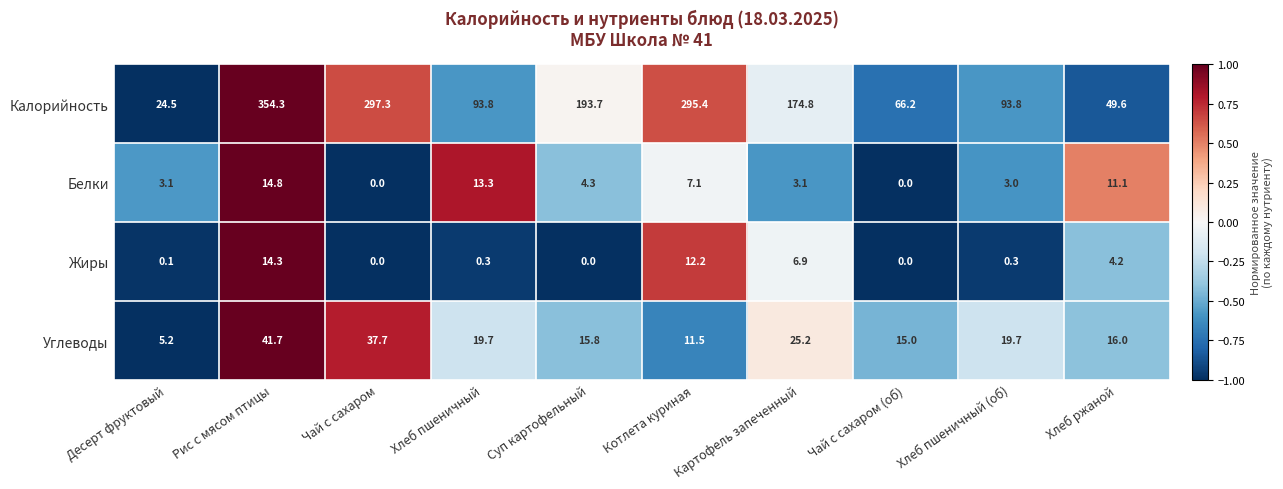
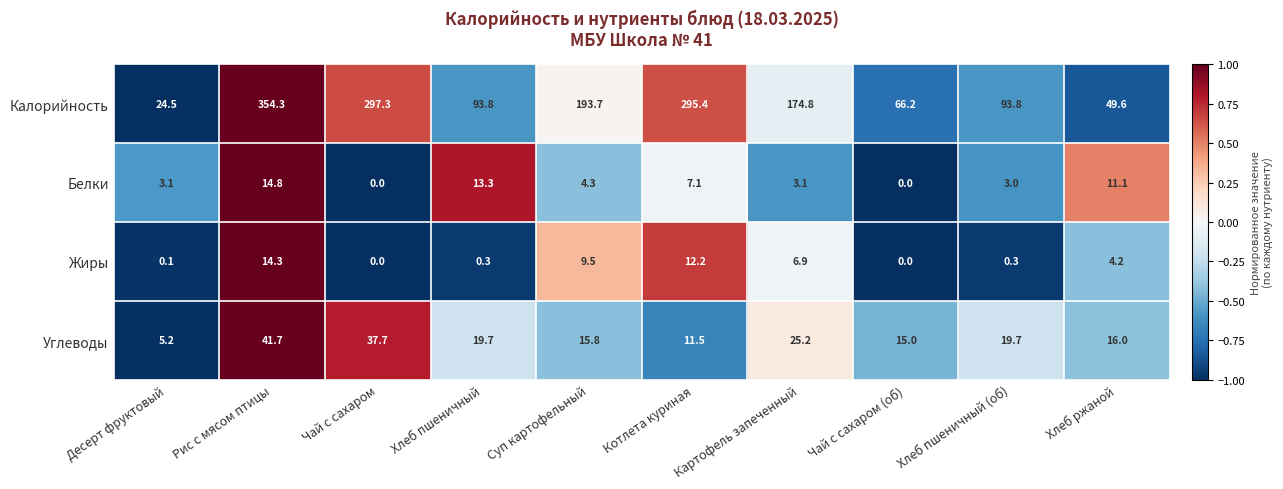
  {
    "Калорийность": {
      "Десерт фруктовый": 24.5,
      "Рис с мясом птицы": 354.3,
      "Чай с сахаром": 297.3,
      "Хлеб пшеничный": 93.8,
      "Суп картофельный": 193.7,
      "Котлета куриная": 295.4,
      "Картофель запеченный": 174.8,
      "Чай с сахаром (об)": 66.2,
      "Хлеб пшеничный (об)": 93.8,
      "Хлеб ржаной": 49.6
    },
    "Белки": {
      "Десерт фруктовый": 3.1,
      "Рис с мясом птицы": 14.8,
      "Чай с сахаром": 0.0,
      "Хлеб пшеничный": 13.3,
      "Суп картофельный": 4.3,
      "Котлета куриная": 7.1,
      "Картофель запеченный": 3.1,
      "Чай с сахаром (об)": 0.0,
      "Хлеб пшеничный (об)": 3.0,
      "Хлеб ржаной": 11.1
    },
    "Жиры": {
      "Десерт фруктовый": 0.1,
      "Рис с мясом птицы": 14.3,
      "Чай с сахаром": 0.0,
      "Хлеб пшеничный": 0.3,
-     "Суп картофельный": 0.0,
+     "Суп картофельный": 9.5,
      "Котлета куриная": 12.2,
      "Картофель запеченный": 6.9,
      "Чай с сахаром (об)": 0.0,
      "Хлеб пшеничный (об)": 0.3,
      "Хлеб ржаной": 4.2
    },
    "Углеводы": {
      "Десерт фруктовый": 5.2,
      "Рис с мясом птицы": 41.7,
      "Чай с сахаром": 37.7,
      "Хлеб пшеничный": 19.7,
      "Суп картофельный": 15.8,
      "Котлета куриная": 11.5,
      "Картофель запеченный": 25.2,
      "Чай с сахаром (об)": 15.0,
      "Хлеб пшеничный (об)": 19.7,
      "Хлеб ржаной": 16.0
    }
  }
